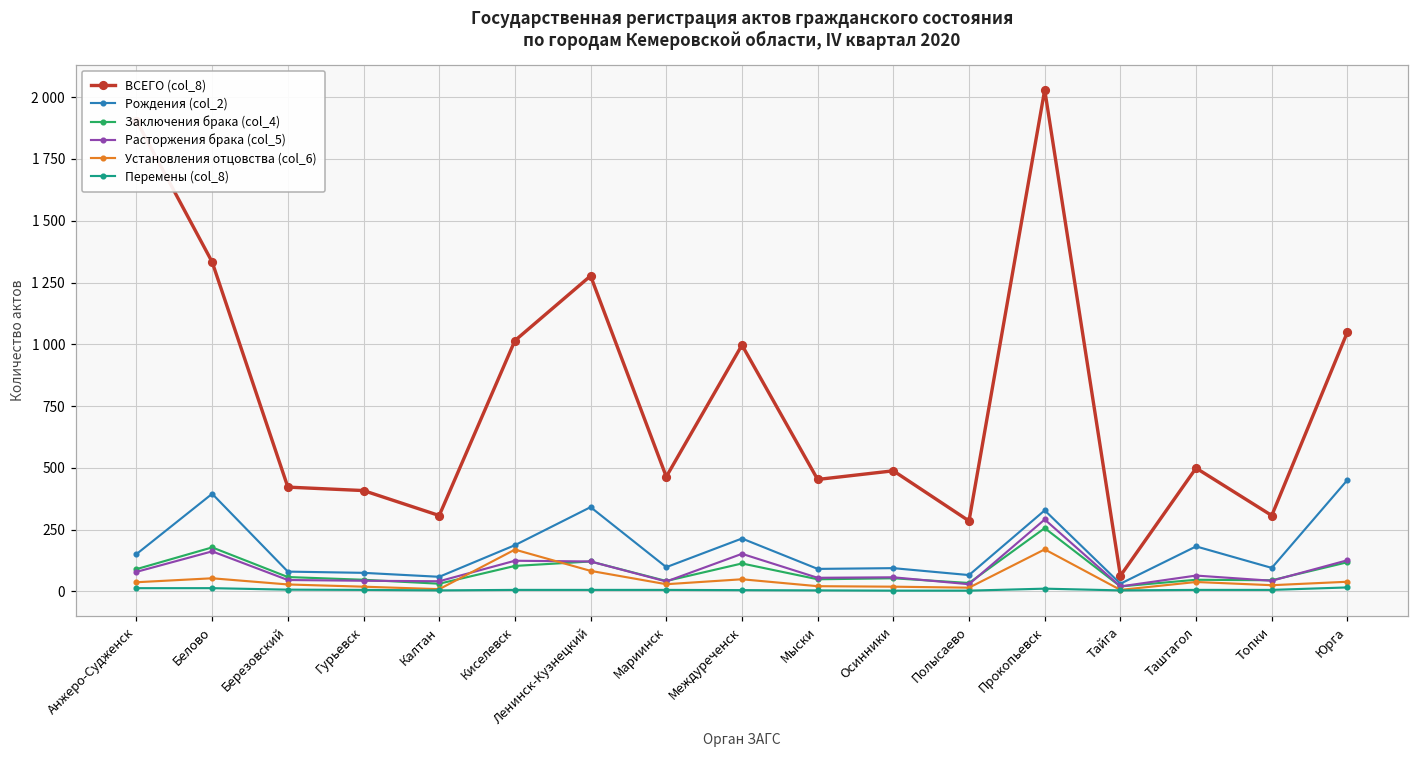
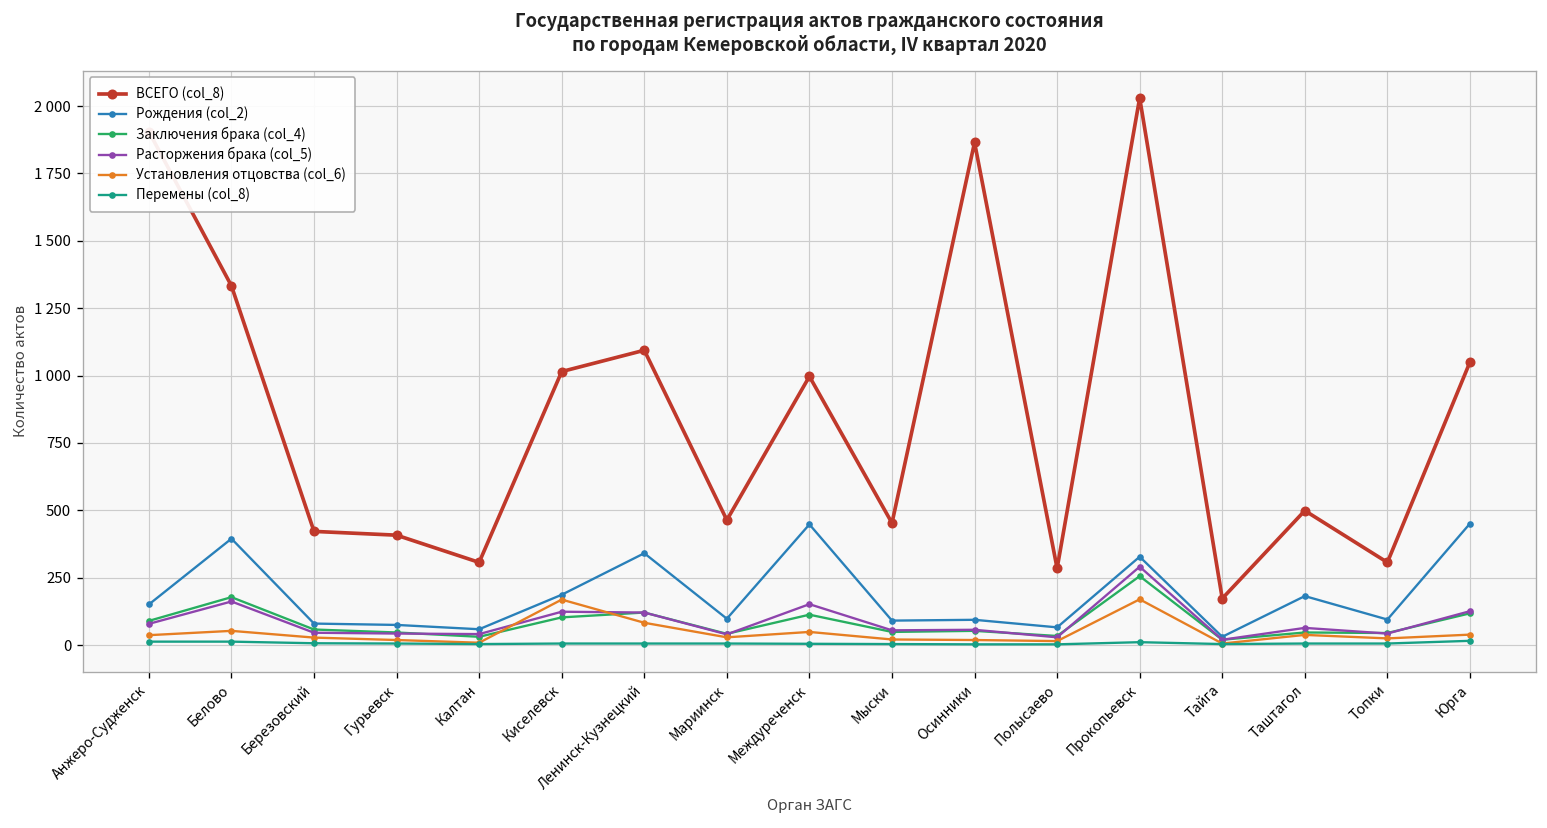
  {
    "ВСЕГО (col_8)": {
      "Белово": 1330,
      "Березовский": 420,
      "Гурьевск": 410,
      "Калтан": 310,
      "Киселевск": 1020,
-     "Ленинск-Кузнецкий": 1280,
+     "Ленинск-Кузнецкий": 1090,
      "Мариинск": 460,
      "Междуреченск": 1000,
      "Мыски": 450,
-     "Осинники": 490,
+     "Осинники": 1870,
      "Полысаево": 290,
      "Прокопьевск": 2030,
-     "Тайга": 60,
+     "Тайга": 170,
      "Таштагол": 500,
      "Топки": 310,
      "Юрга": 1050
    },
    "Рождения (col_2)": {
      "Анжеро-Судженск": 150,
      "Белово": 400,
      "Березовский": 80,
      "Гурьевск": 80,
      "Калтан": 60,
      "Киселевск": 190,
      "Ленинск-Кузнецкий": 340,
      "Мариинск": 100,
-     "Междуреченск": 210,
+     "Междуреченск": 450,
      "Мыски": 90,
      "Осинники": 90,
      "Полысаево": 70,
      "Прокопьевск": 330,
      "Таштагол": 180,
      "Топки": 100,
      "Юрга": 450
    },
    "Расторжения брака (col_5)": {
      "Белово": 160,
      "Березовский": 50,
      "Киселевск": 120,
      "Междуреченск": 150,
      "Прокопьевск": 290,
      "Таштагол": 60
    },
    "Установления отцовства (col_6)": {
      "Анжеро-Судженск": 40,
      "Белово": 50,
      "Березовский": 30,
      "Гурьевск": 20,
      "Киселевск": 170,
      "Ленинск-Кузнецкий": 80,
      "Междуреченск": 50,
      "Мыски": 20,
      "Осинники": 20,
      "Полысаево": 20,
      "Прокопьевск": 170,
      "Топки": 30,
      "Юрга": 40
    }
  }
